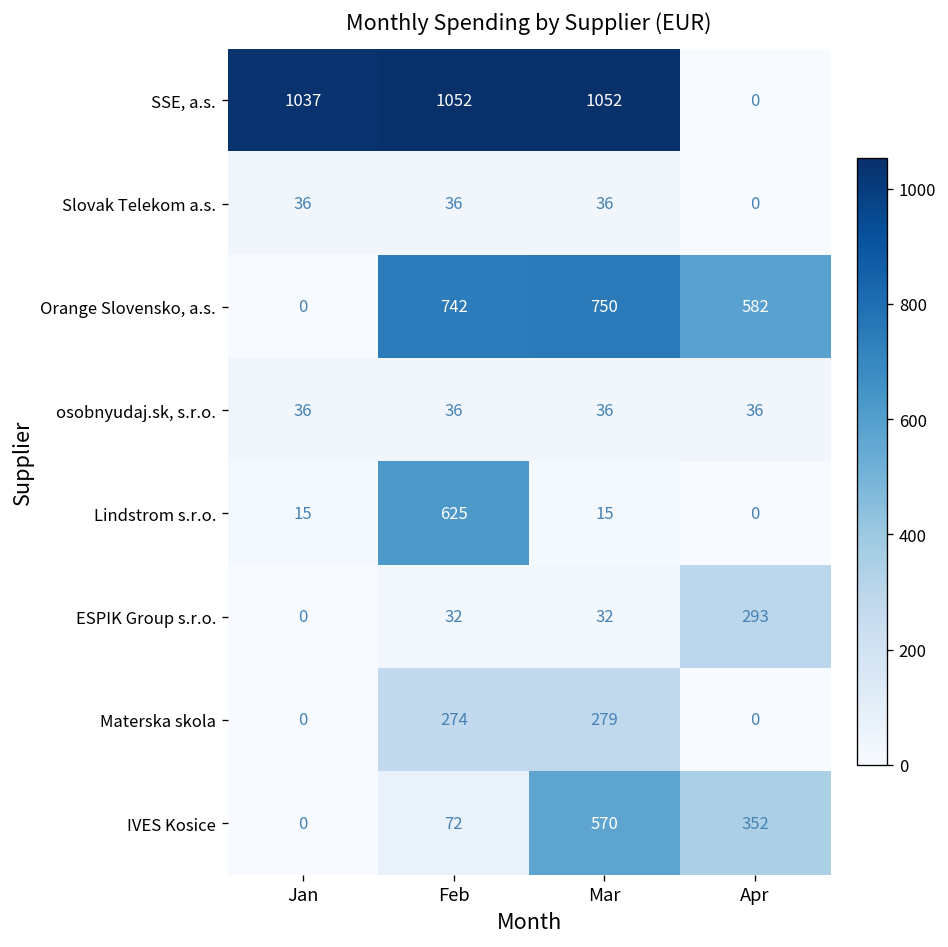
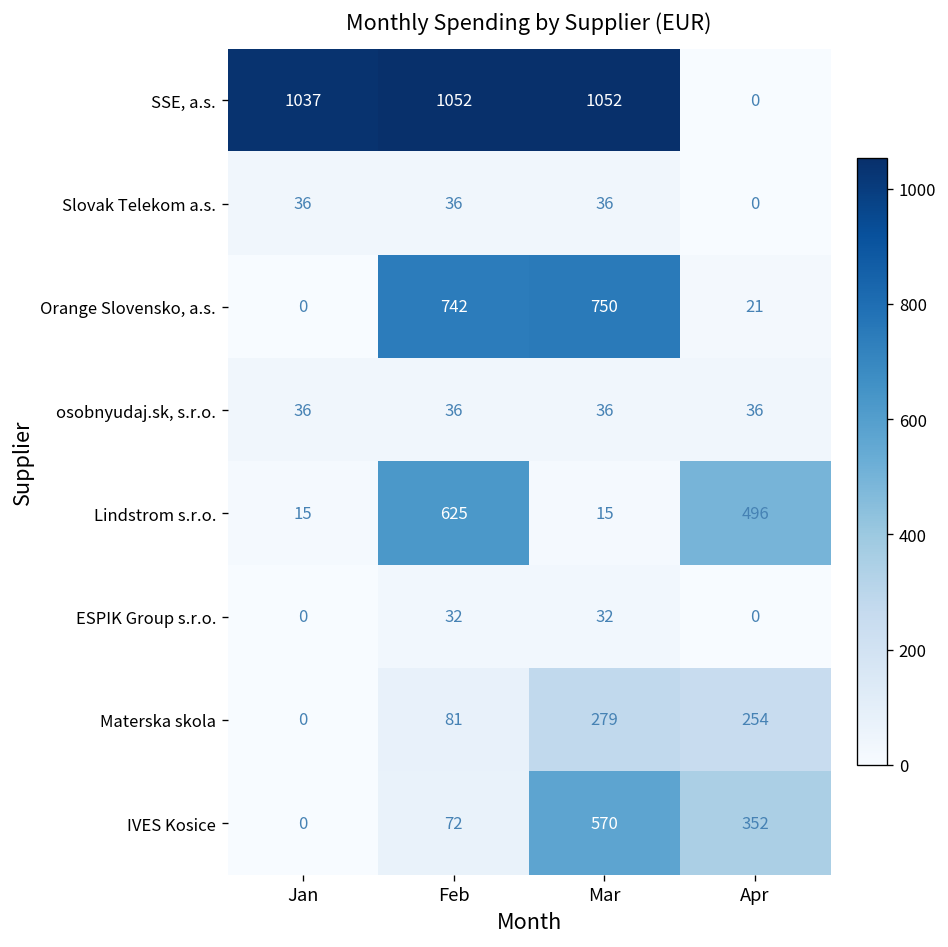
  {
    "SSE, a.s.": {
      "Jan": 1037,
      "Feb": 1052,
      "Mar": 1052,
      "Apr": 0
    },
    "Slovak Telekom a.s.": {
      "Jan": 36,
      "Feb": 36,
      "Mar": 36,
      "Apr": 0
    },
    "Orange Slovensko, a.s.": {
      "Jan": 0,
      "Feb": 742,
      "Mar": 750,
-     "Apr": 582
+     "Apr": 21
    },
    "osobnyudaj.sk, s.r.o.": {
      "Jan": 36,
      "Feb": 36,
      "Mar": 36,
      "Apr": 36
    },
    "Lindstrom s.r.o.": {
      "Jan": 15,
      "Feb": 625,
      "Mar": 15,
-     "Apr": 0
+     "Apr": 496
    },
    "ESPIK Group s.r.o.": {
      "Jan": 0,
      "Feb": 32,
      "Mar": 32,
-     "Apr": 293
+     "Apr": 0
    },
    "Materska skola": {
      "Jan": 0,
-     "Feb": 274,
+     "Feb": 81,
      "Mar": 279,
-     "Apr": 0
+     "Apr": 254
    },
    "IVES Kosice": {
      "Jan": 0,
      "Feb": 72,
      "Mar": 570,
      "Apr": 352
    }
  }
